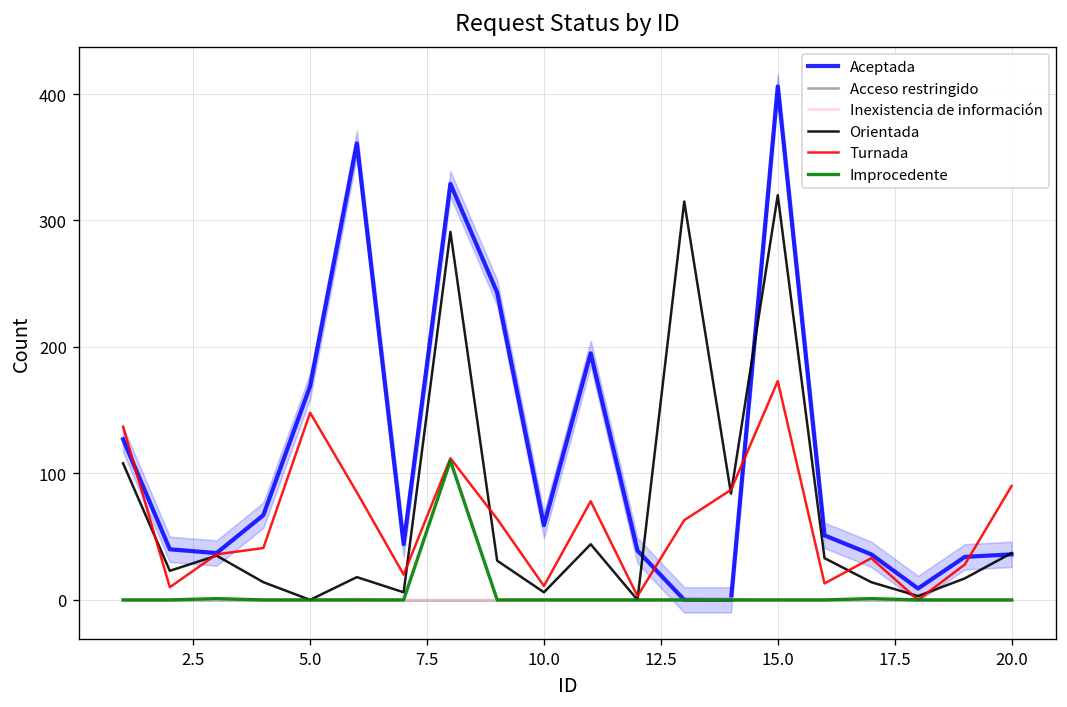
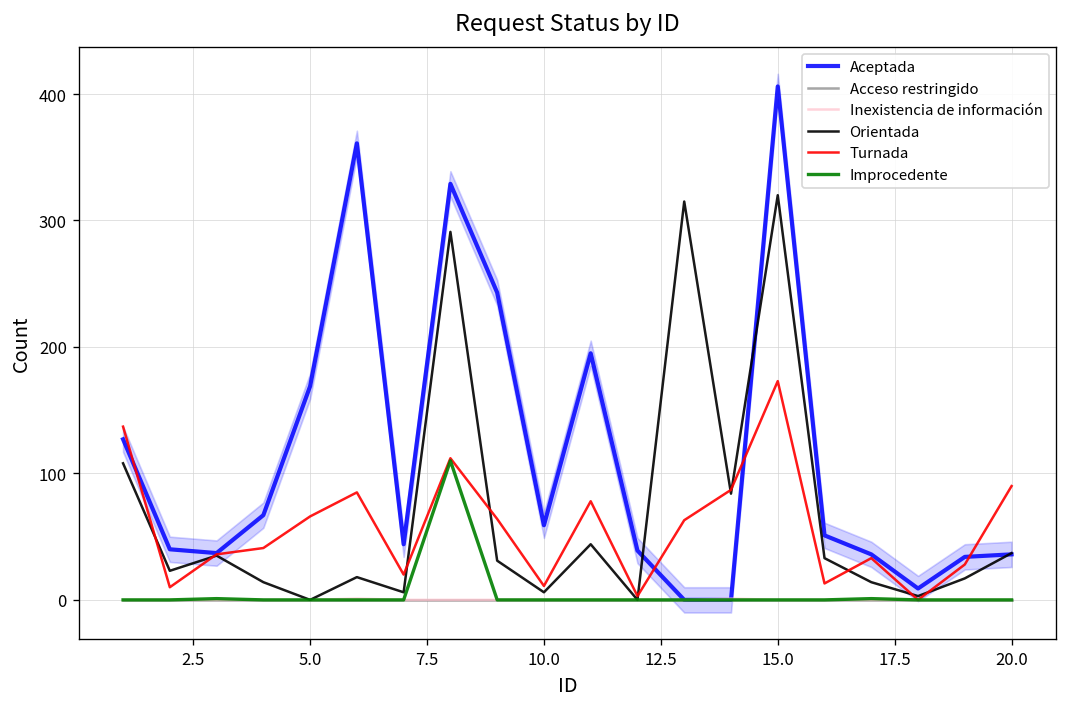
  {
    "Orientada": {
      "10.0": 6,
      "15.0": 320
    },
    "Turnada": {
-     "5.0": 148,
+     "5.0": 66,
      "10.0": 11,
      "15.0": 173,
      "20.0": 90
    }
  }
